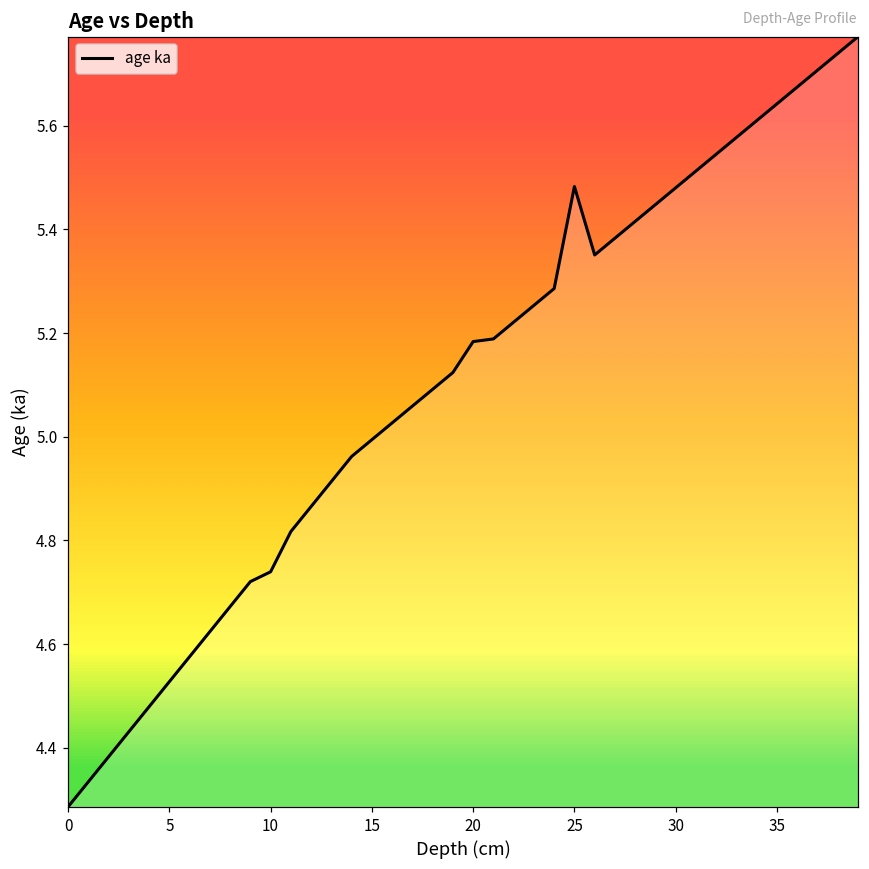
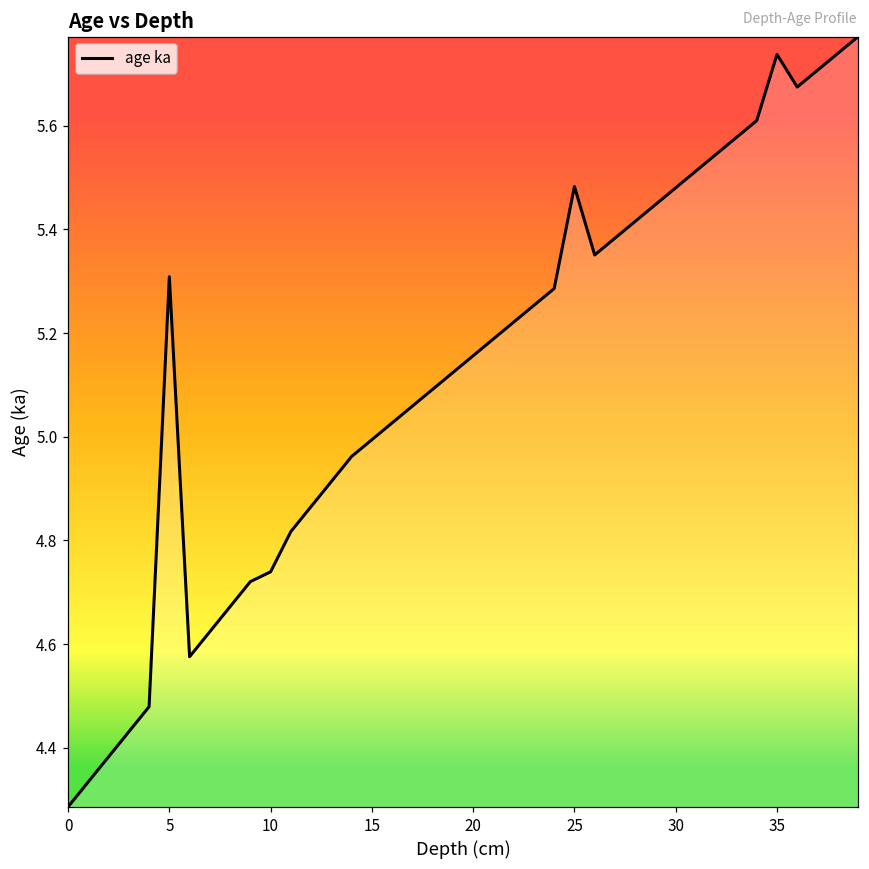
  {
    "0": 4.29,
-   "5": 4.53,
+   "5": 5.31,
    "10": 4.74,
    "15": 4.99,
-   "20": 5.18,
+   "20": 5.16,
    "25": 5.48,
    "30": 5.48,
-   "35": 5.64
+   "35": 5.74
  }
